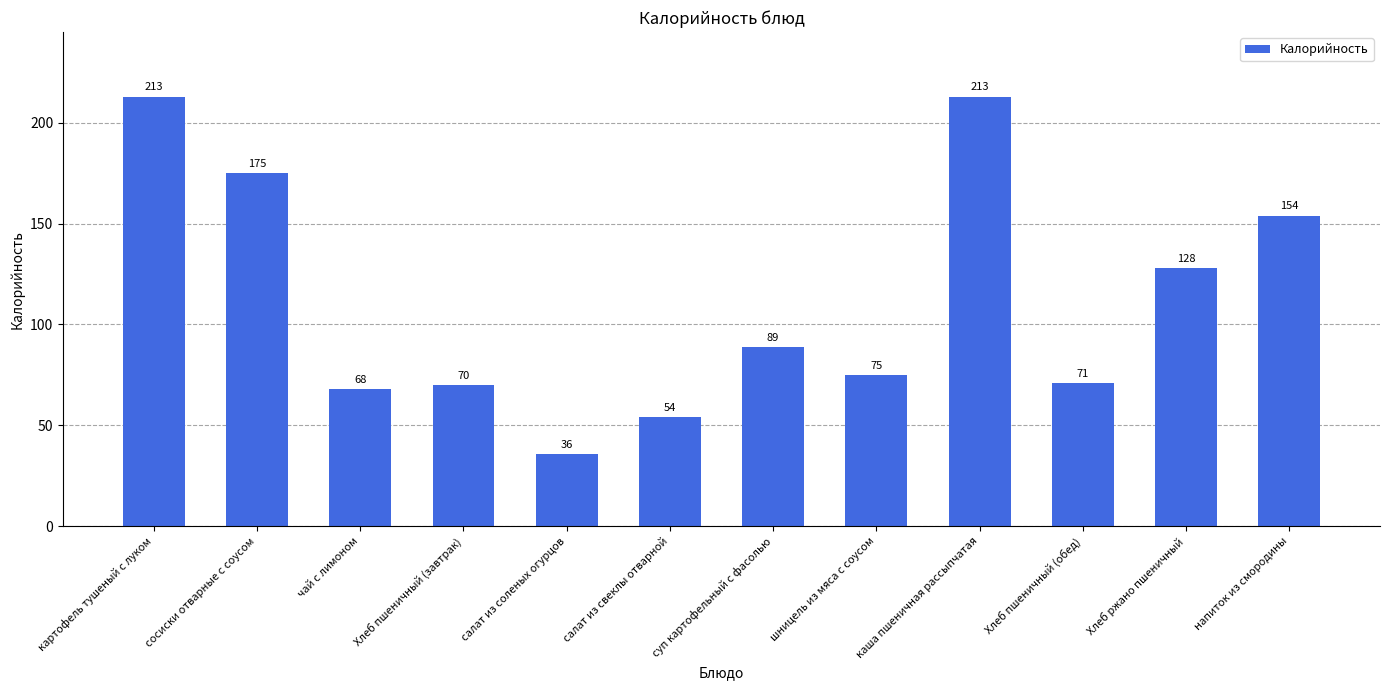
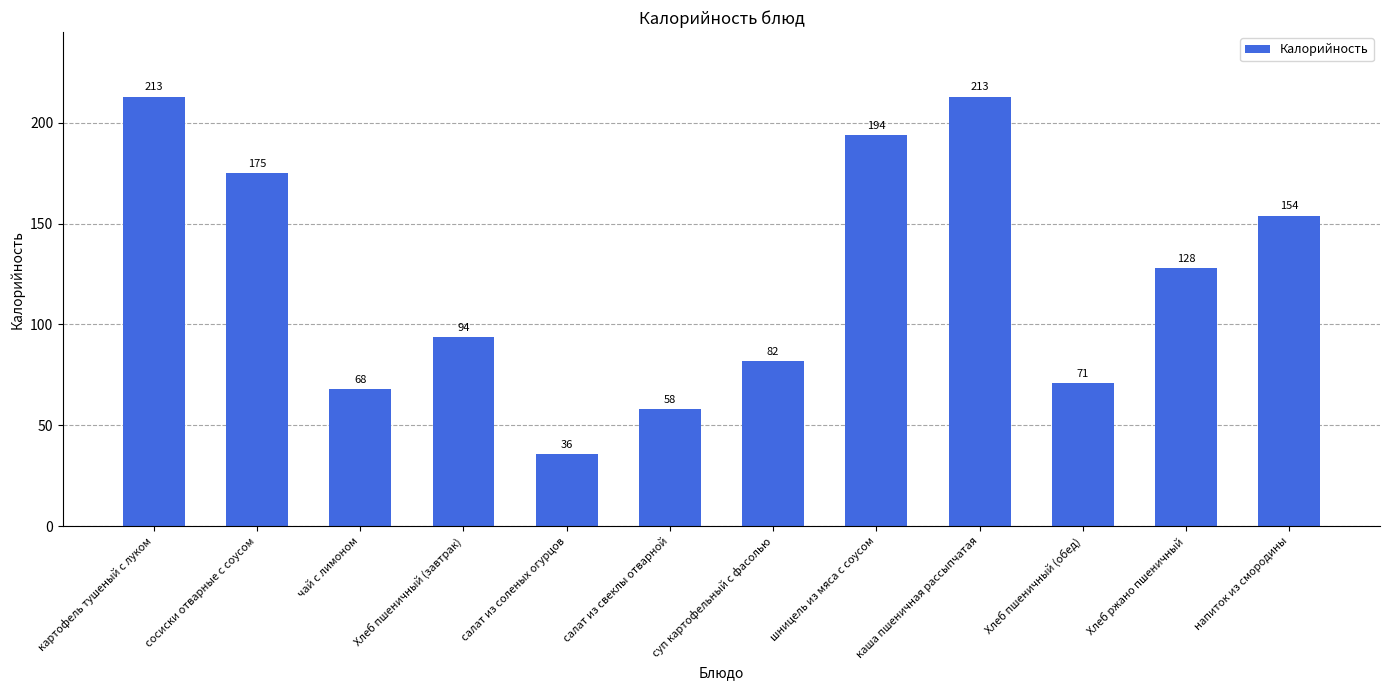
  {
    "картофель тушеный с луком": 213,
    "сосиски отварные с соусом": 175,
    "чай с лимоном": 68,
-   "Хлеб пшеничный (завтрак)": 70,
+   "Хлеб пшеничный (завтрак)": 94,
    "салат из соленых огурцов": 36,
-   "салат из свеклы отварной": 54,
-   "суп картофельный с фасолью": 89,
-   "шницель из мяса с соусом": 75,
+   "салат из свеклы отварной": 58,
+   "суп картофельный с фасолью": 82,
+   "шницель из мяса с соусом": 194,
    "каша пшеничная рассыпчатая": 213,
    "Хлеб пшеничный (обед)": 71,
    "Хлеб ржано пшеничный": 128,
    "напиток из смородины": 154
  }
